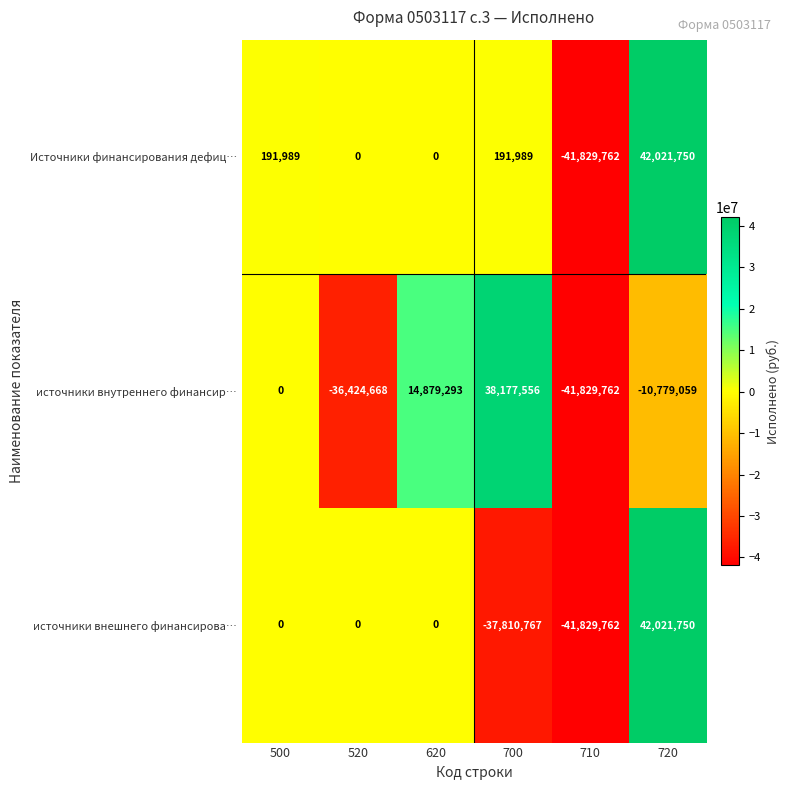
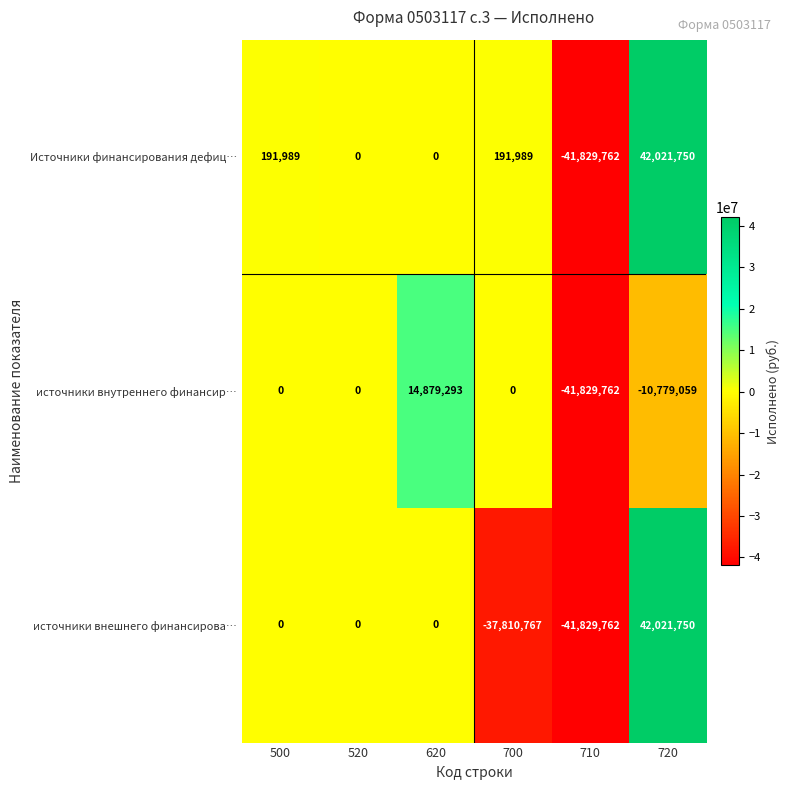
  {
    "Источники финансирования дефиц…": {
      "500": "191,989",
      "520": "0",
      "620": "0",
      "700": "191,989",
      "710": "-41,829,762",
      "720": "42,021,750"
    },
    "источники внутреннего финансир…": {
      "500": "0",
-     "520": "-36,424,668",
+     "520": "0",
      "620": "14,879,293",
-     "700": "38,177,556",
+     "700": "0",
      "710": "-41,829,762",
      "720": "-10,779,059"
    },
    "источники внешнего финансирова…": {
      "500": "0",
      "520": "0",
      "620": "0",
      "700": "-37,810,767",
      "710": "-41,829,762",
      "720": "42,021,750"
    }
  }
